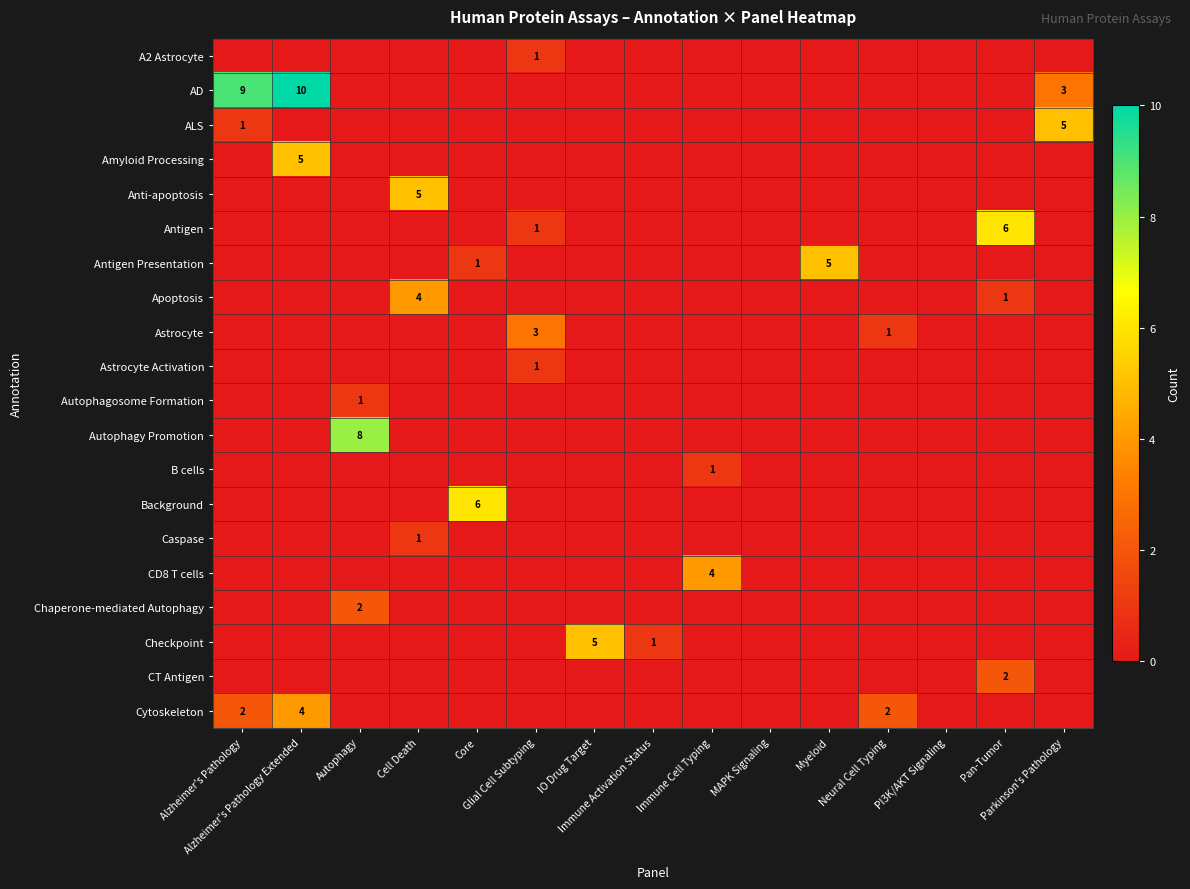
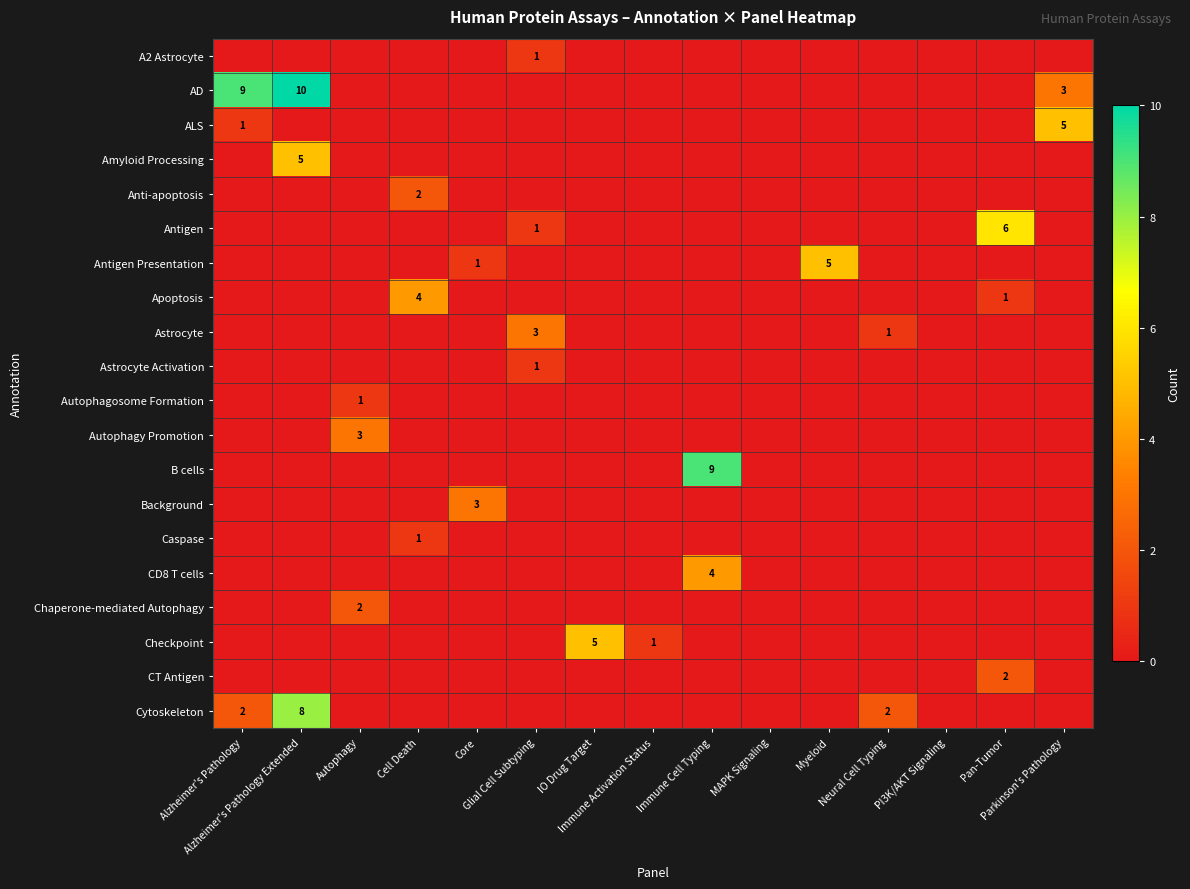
  {
    "A2 Astrocyte": {
      "Glial Cell Subtyping": 1
    },
    "AD": {
      "Alzheimer's Pathology": 9,
      "Alzheimer's Pathology Extended": 10,
      "Parkinson's Pathology": 3
    },
    "ALS": {
      "Alzheimer's Pathology": 1,
      "Parkinson's Pathology": 5
    },
    "Amyloid Processing": {
      "Alzheimer's Pathology Extended": 5
    },
    "Anti-apoptosis": {
-     "Cell Death": 5
+     "Cell Death": 2
    },
    "Antigen": {
      "Glial Cell Subtyping": 1,
      "Pan-Tumor": 6
    },
    "Antigen Presentation": {
      "Core": 1,
      "Myeloid": 5
    },
    "Apoptosis": {
      "Cell Death": 4,
      "Pan-Tumor": 1
    },
    "Astrocyte": {
      "Glial Cell Subtyping": 3,
      "Neural Cell Typing": 1
    },
    "Astrocyte Activation": {
      "Glial Cell Subtyping": 1
    },
    "Autophagosome Formation": {
      "Autophagy": 1
    },
    "Autophagy Promotion": {
-     "Autophagy": 8
+     "Autophagy": 3
    },
    "B cells": {
-     "Immune Cell Typing": 1
+     "Immune Cell Typing": 9
    },
    "Background": {
-     "Core": 6
+     "Core": 3
    },
    "Caspase": {
      "Cell Death": 1
    },
    "CD8 T cells": {
      "Immune Cell Typing": 4
    },
    "Chaperone-mediated Autophagy": {
      "Autophagy": 2
    },
    "Checkpoint": {
      "IO Drug Target": 5,
      "Immune Activation Status": 1
    },
    "CT Antigen": {
      "Pan-Tumor": 2
    },
    "Cytoskeleton": {
      "Alzheimer's Pathology": 2,
-     "Alzheimer's Pathology Extended": 4,
+     "Alzheimer's Pathology Extended": 8,
      "Neural Cell Typing": 2
    }
  }
